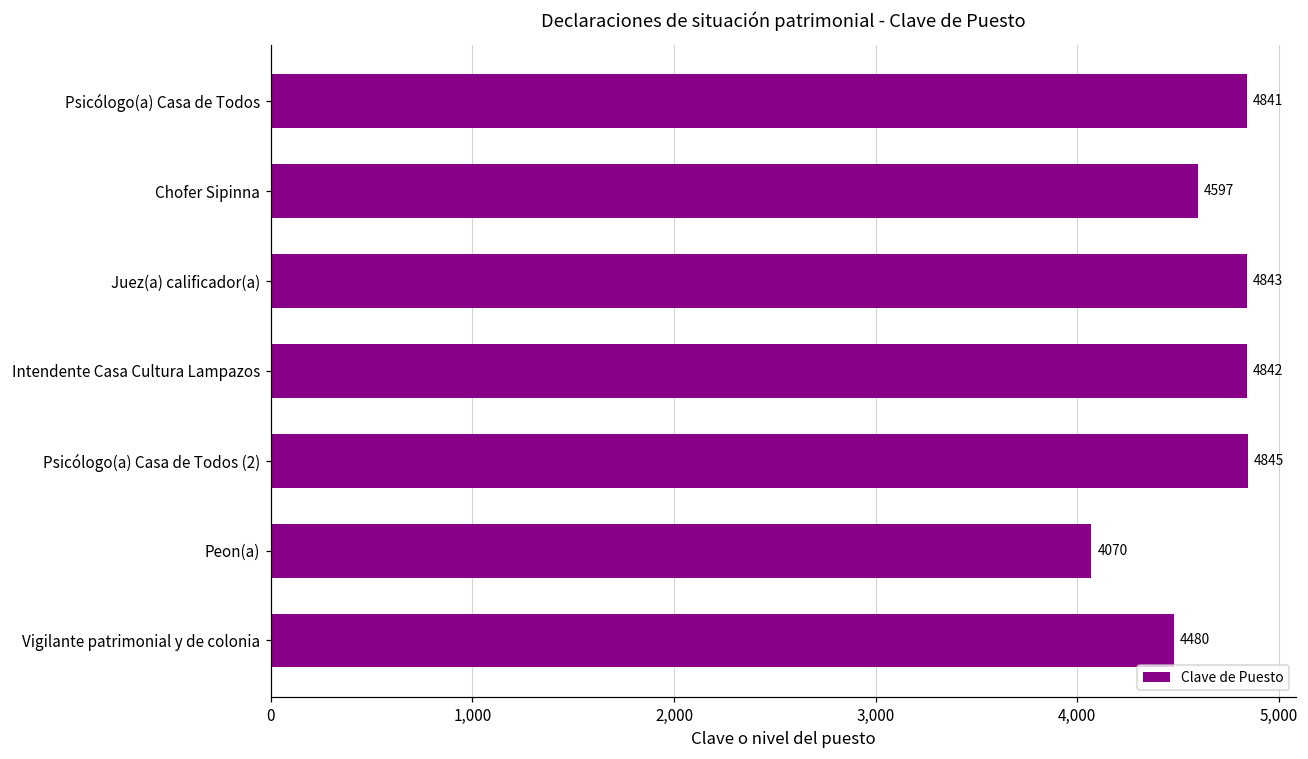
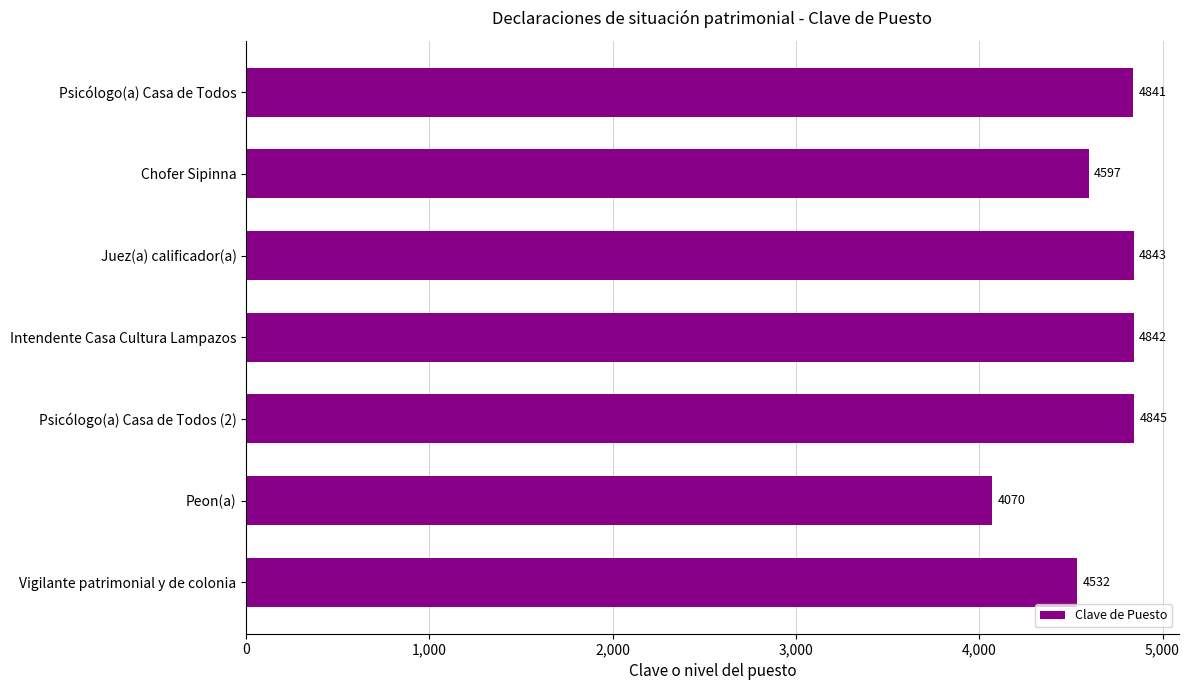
  {
    "Psicólogo(a) Casa de Todos": 4841,
    "Chofer Sipinna": 4597,
    "Juez(a) calificador(a)": 4843,
    "Intendente Casa Cultura Lampazos": 4842,
    "Psicólogo(a) Casa de Todos (2)": 4845,
    "Peon(a)": 4070,
-   "Vigilante patrimonial y de colonia": 4480
+   "Vigilante patrimonial y de colonia": 4532
  }
